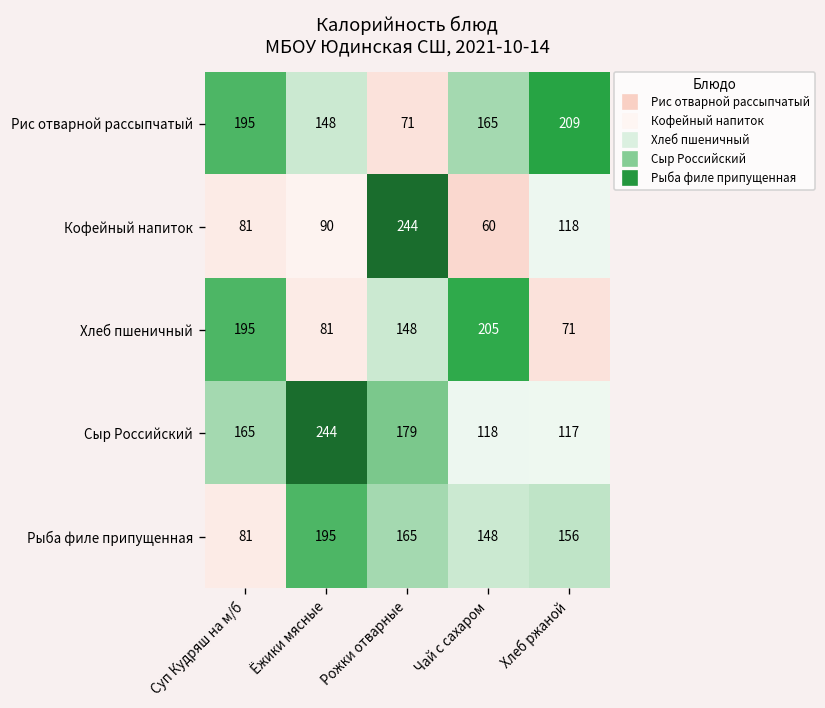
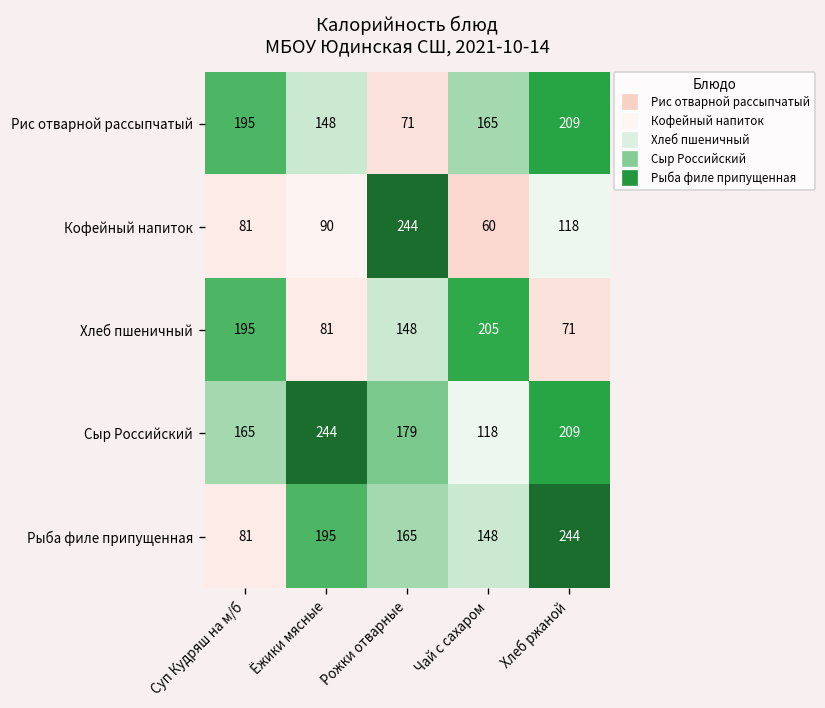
  {
    "Рис отварной рассыпчатый": {
      "Суп Кудряш на м/б": 195,
      "Ёжики мясные": 148,
      "Рожки отварные": 71,
      "Чай с сахаром": 165,
      "Хлеб ржаной": 209
    },
    "Кофейный напиток": {
      "Суп Кудряш на м/б": 81,
      "Ёжики мясные": 90,
      "Рожки отварные": 244,
      "Чай с сахаром": 60,
      "Хлеб ржаной": 118
    },
    "Хлеб пшеничный": {
      "Суп Кудряш на м/б": 195,
      "Ёжики мясные": 81,
      "Рожки отварные": 148,
      "Чай с сахаром": 205,
      "Хлеб ржаной": 71
    },
    "Сыр Российский": {
      "Суп Кудряш на м/б": 165,
      "Ёжики мясные": 244,
      "Рожки отварные": 179,
      "Чай с сахаром": 118,
-     "Хлеб ржаной": 117
+     "Хлеб ржаной": 209
    },
    "Рыба филе припущенная": {
      "Суп Кудряш на м/б": 81,
      "Ёжики мясные": 195,
      "Рожки отварные": 165,
      "Чай с сахаром": 148,
-     "Хлеб ржаной": 156
+     "Хлеб ржаной": 244
    }
  }
